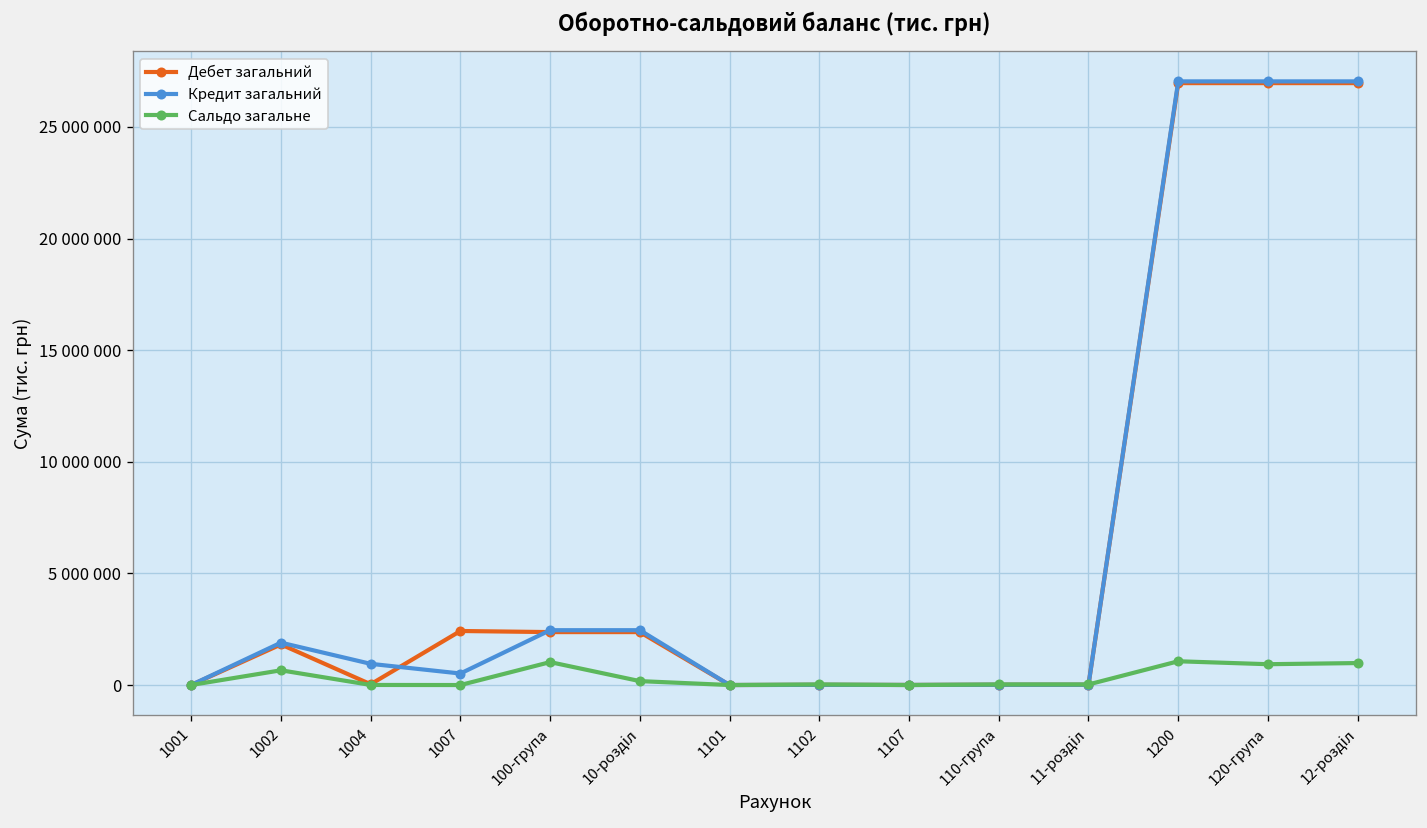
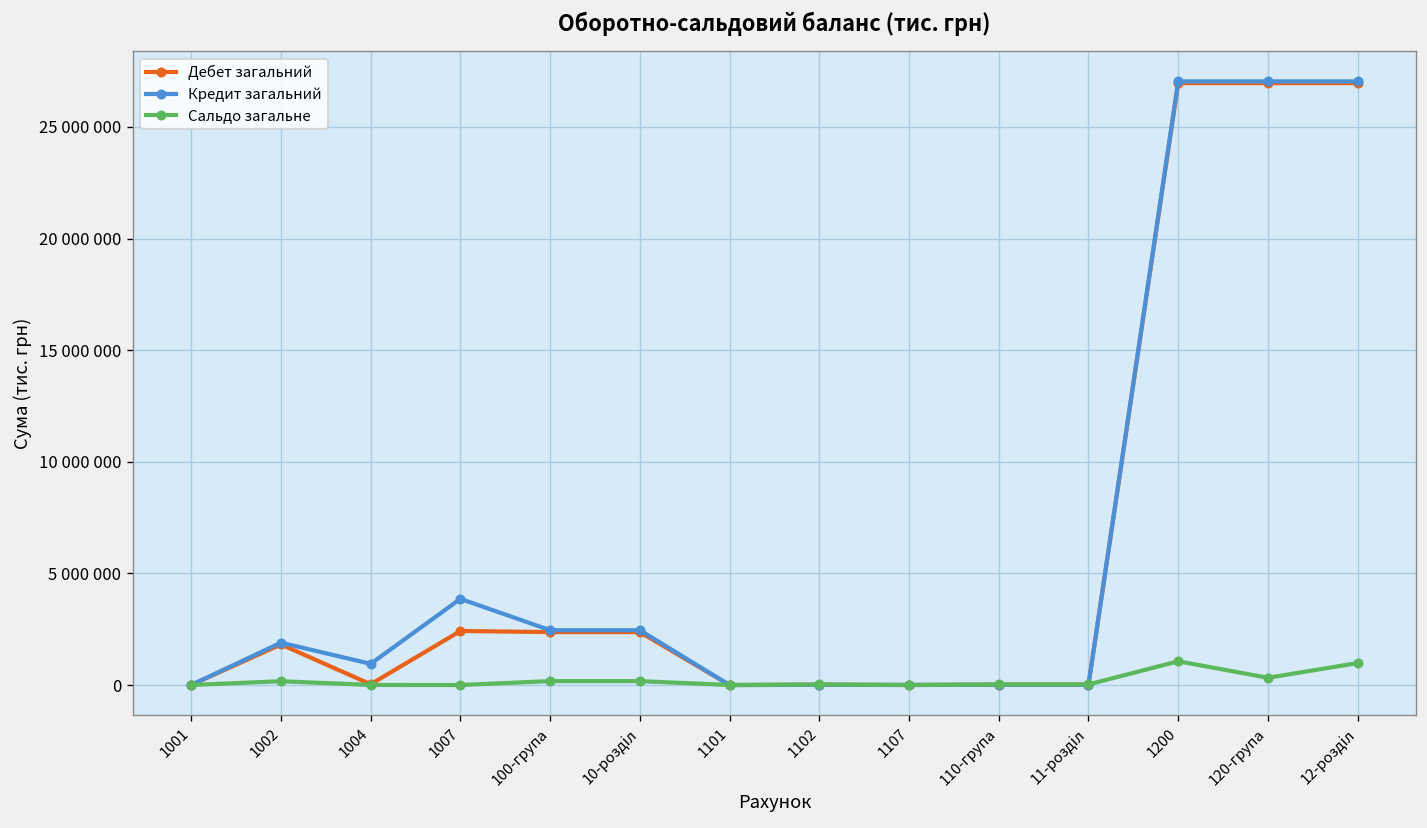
  {
    "Дебет загальний": {
      "1007": 2400000
    },
    "Кредит загальний": {
      "1004": 900000,
-     "1007": 500000
+     "1007": 3900000
    },
    "Сальдо загальне": {
-     "1002": 700000,
+     "1002": 200000,
      "1007": 0,
-     "100-група": 1000000,
+     "100-група": 200000,
      "10-розділ": 200000,
      "1200": 1100000,
-     "120-група": 900000,
+     "120-група": 300000,
      "12-розділ": 1000000
    }
  }
